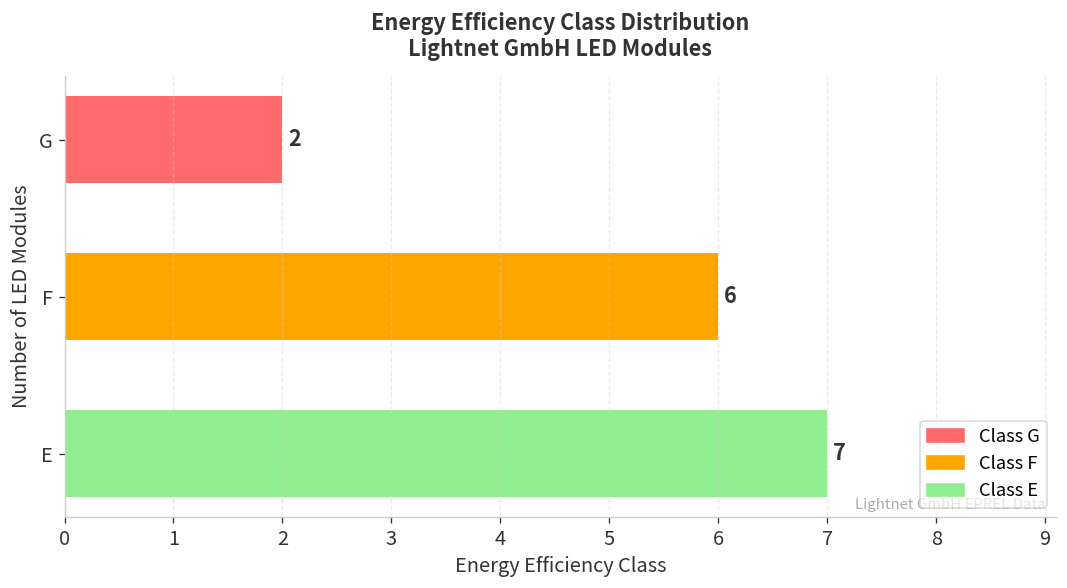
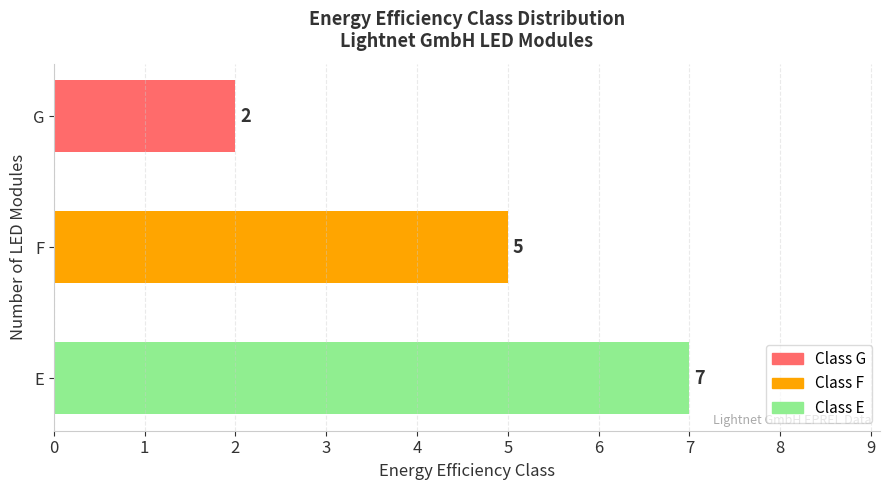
  {
    "G": 2,
-   "F": 6,
+   "F": 5,
    "E": 7
  }
